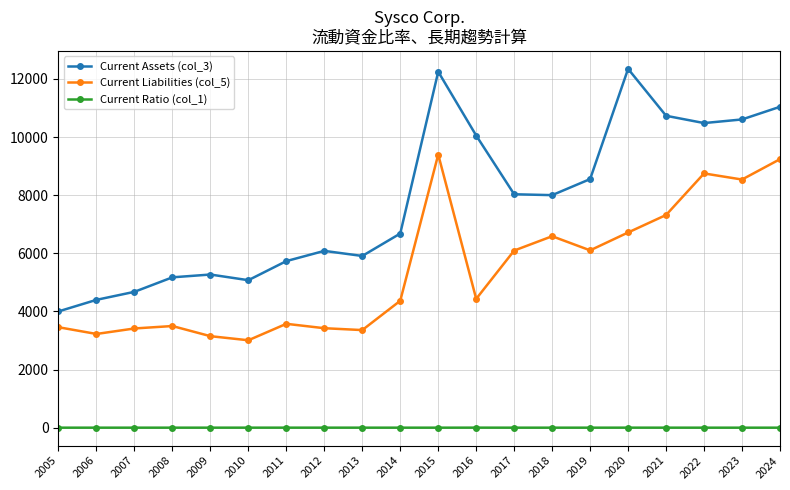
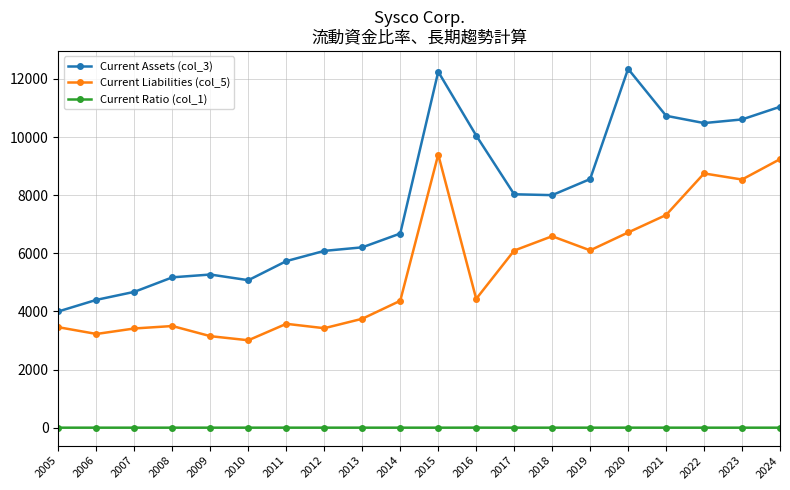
  {
    "Current Assets (col_3)": {
      "2005": 4000,
      "2006": 4400,
      "2007": 4700,
      "2008": 5200,
      "2009": 5300,
      "2010": 5100,
      "2011": 5700,
      "2012": 6100,
-     "2013": 5900,
+     "2013": 6200,
      "2014": 6700,
      "2015": 12300,
      "2016": 10100,
      "2017": 8000,
      "2018": 8000,
      "2019": 8600,
      "2020": 12300,
      "2021": 10700,
      "2022": 10500,
      "2023": 10600,
      "2024": 11000
    },
    "Current Liabilities (col_5)": {
      "2005": 3500,
      "2006": 3200,
      "2007": 3400,
      "2008": 3500,
      "2009": 3200,
      "2010": 3000,
      "2011": 3600,
      "2012": 3400,
-     "2013": 3400,
+     "2013": 3700,
      "2014": 4400,
      "2015": 9400,
      "2016": 4400,
      "2017": 6100,
      "2018": 6600,
      "2019": 6100,
      "2020": 6700,
      "2021": 7300,
      "2022": 8800,
      "2023": 8500,
      "2024": 9200
    },
    "Current Ratio (col_1)": {
      "2005": 0,
      "2006": 0,
      "2007": 0,
      "2008": 0,
      "2009": 0,
      "2010": 0,
      "2011": 0,
      "2012": 0,
      "2013": 0,
      "2014": 0,
      "2015": 0,
      "2016": 0,
      "2017": 0,
      "2018": 0,
      "2019": 0,
      "2020": 0,
      "2021": 0,
      "2022": 0,
      "2023": 0,
      "2024": 0
    }
  }
